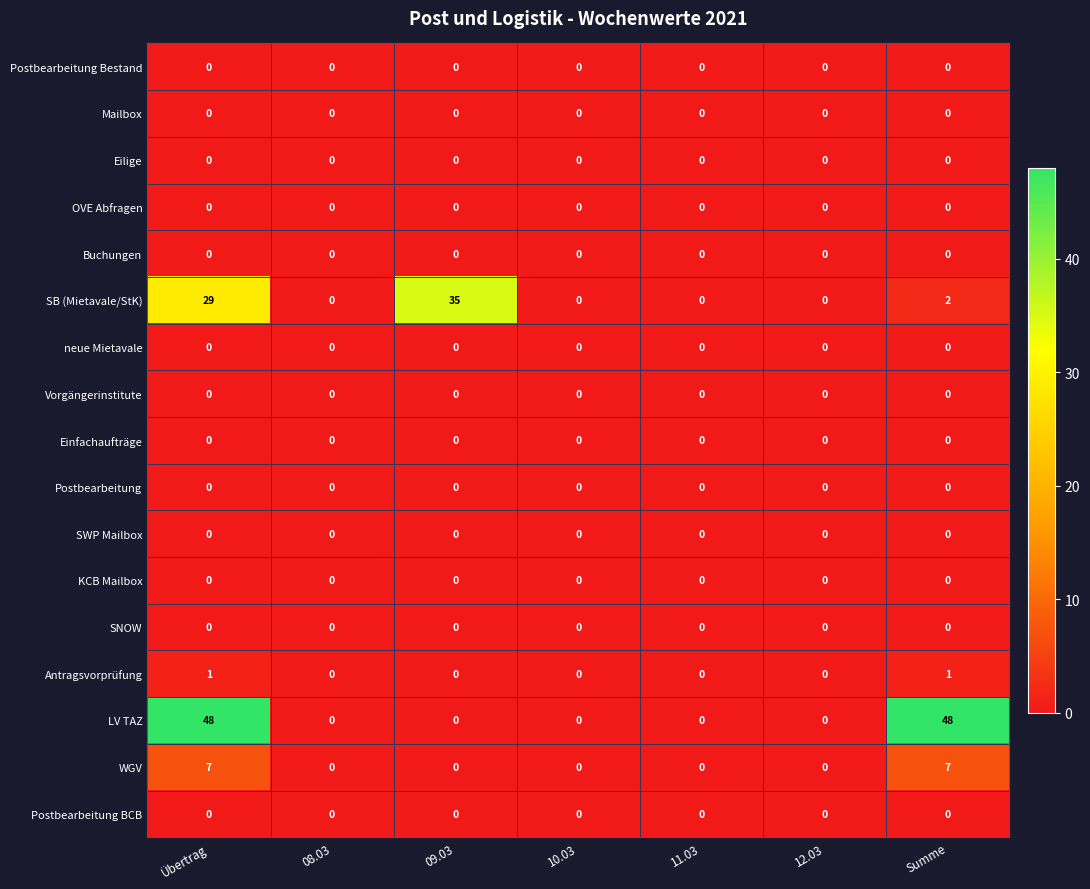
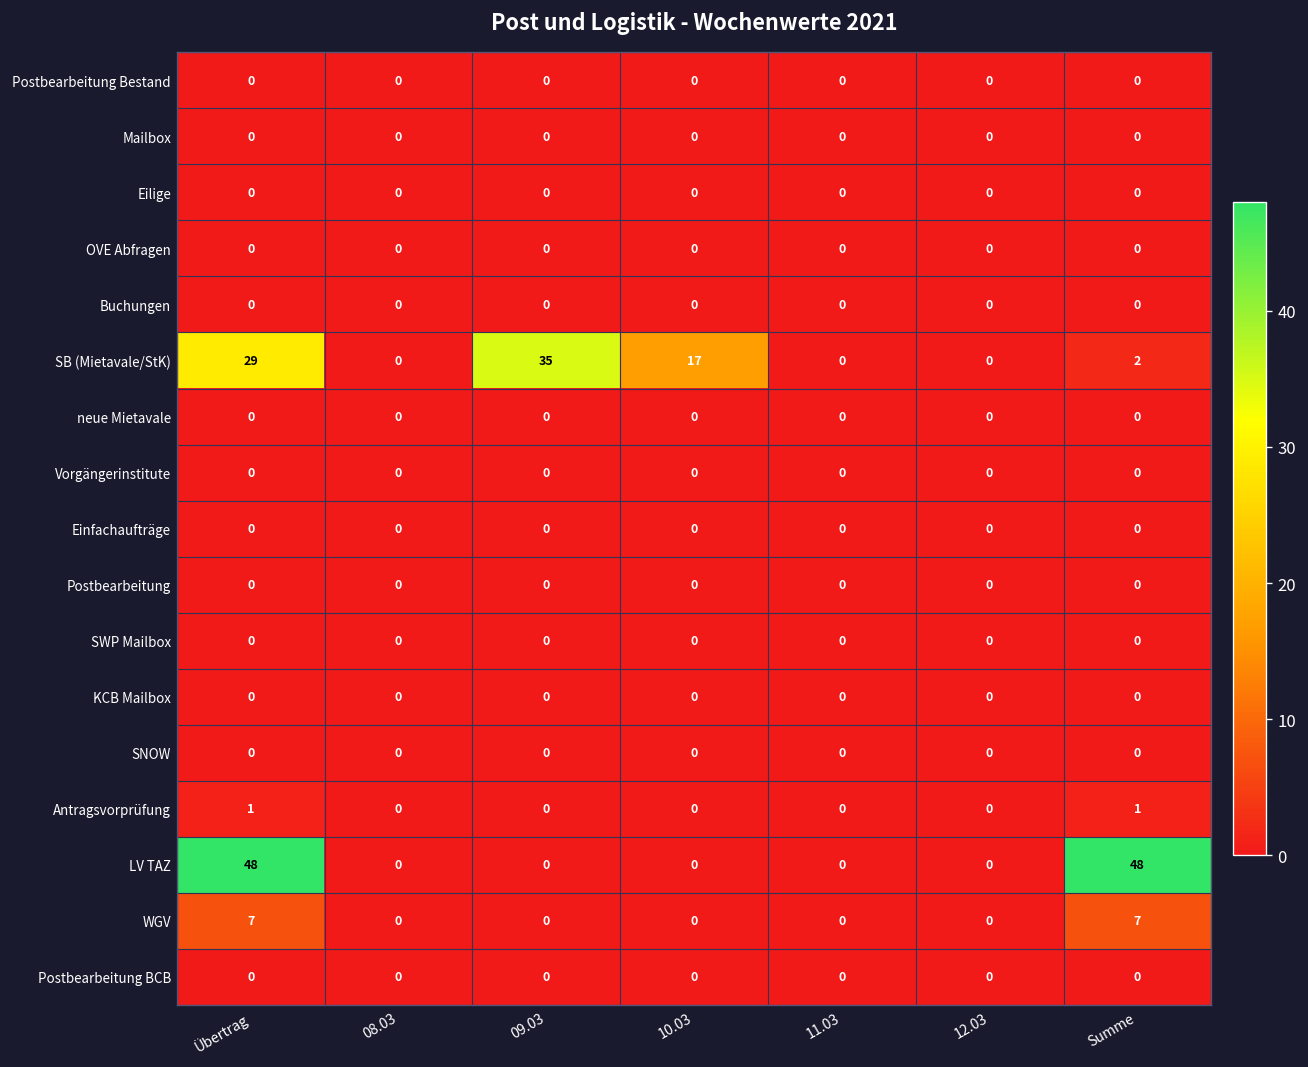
  {
    "Postbearbeitung Bestand": {
      "Übertrag": 0,
      "08.03": 0,
      "09.03": 0,
      "10.03": 0,
      "11.03": 0,
      "12.03": 0,
      "Summe": 0
    },
    "Mailbox": {
      "Übertrag": 0,
      "08.03": 0,
      "09.03": 0,
      "10.03": 0,
      "11.03": 0,
      "12.03": 0,
      "Summe": 0
    },
    "Eilige": {
      "Übertrag": 0,
      "08.03": 0,
      "09.03": 0,
      "10.03": 0,
      "11.03": 0,
      "12.03": 0,
      "Summe": 0
    },
    "OVE Abfragen": {
      "Übertrag": 0,
      "08.03": 0,
      "09.03": 0,
      "10.03": 0,
      "11.03": 0,
      "12.03": 0,
      "Summe": 0
    },
    "Buchungen": {
      "Übertrag": 0,
      "08.03": 0,
      "09.03": 0,
      "10.03": 0,
      "11.03": 0,
      "12.03": 0,
      "Summe": 0
    },
    "SB (Mietavale/StK)": {
      "Übertrag": 29,
      "08.03": 0,
      "09.03": 35,
-     "10.03": 0,
+     "10.03": 17,
      "11.03": 0,
      "12.03": 0,
      "Summe": 2
    },
    "neue Mietavale": {
      "Übertrag": 0,
      "08.03": 0,
      "09.03": 0,
      "10.03": 0,
      "11.03": 0,
      "12.03": 0,
      "Summe": 0
    },
    "Vorgängerinstitute": {
      "Übertrag": 0,
      "08.03": 0,
      "09.03": 0,
      "10.03": 0,
      "11.03": 0,
      "12.03": 0,
      "Summe": 0
    },
    "Einfachaufträge": {
      "Übertrag": 0,
      "08.03": 0,
      "09.03": 0,
      "10.03": 0,
      "11.03": 0,
      "12.03": 0,
      "Summe": 0
    },
    "Postbearbeitung": {
      "Übertrag": 0,
      "08.03": 0,
      "09.03": 0,
      "10.03": 0,
      "11.03": 0,
      "12.03": 0,
      "Summe": 0
    },
    "SWP Mailbox": {
      "Übertrag": 0,
      "08.03": 0,
      "09.03": 0,
      "10.03": 0,
      "11.03": 0,
      "12.03": 0,
      "Summe": 0
    },
    "KCB Mailbox": {
      "Übertrag": 0,
      "08.03": 0,
      "09.03": 0,
      "10.03": 0,
      "11.03": 0,
      "12.03": 0,
      "Summe": 0
    },
    "SNOW": {
      "Übertrag": 0,
      "08.03": 0,
      "09.03": 0,
      "10.03": 0,
      "11.03": 0,
      "12.03": 0,
      "Summe": 0
    },
    "Antragsvorprüfung": {
      "Übertrag": 1,
      "08.03": 0,
      "09.03": 0,
      "10.03": 0,
      "11.03": 0,
      "12.03": 0,
      "Summe": 1
    },
    "LV TAZ": {
      "Übertrag": 48,
      "08.03": 0,
      "09.03": 0,
      "10.03": 0,
      "11.03": 0,
      "12.03": 0,
      "Summe": 48
    },
    "WGV": {
      "Übertrag": 7,
      "08.03": 0,
      "09.03": 0,
      "10.03": 0,
      "11.03": 0,
      "12.03": 0,
      "Summe": 7
    },
    "Postbearbeitung BCB": {
      "Übertrag": 0,
      "08.03": 0,
      "09.03": 0,
      "10.03": 0,
      "11.03": 0,
      "12.03": 0,
      "Summe": 0
    }
  }
